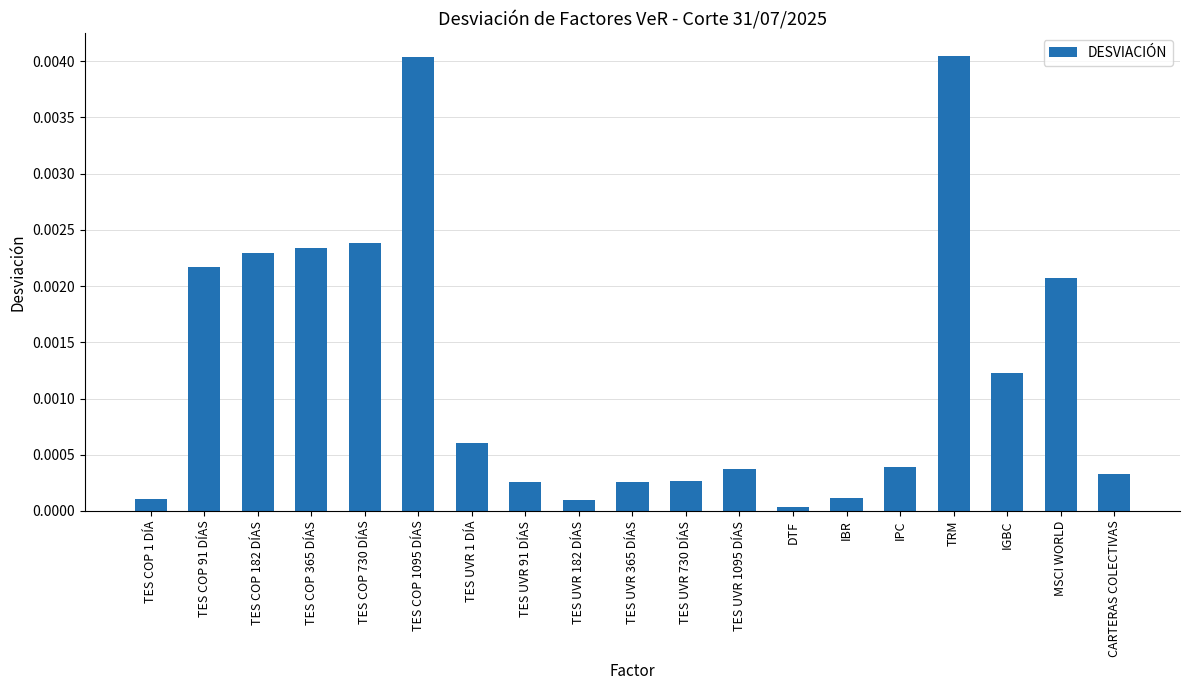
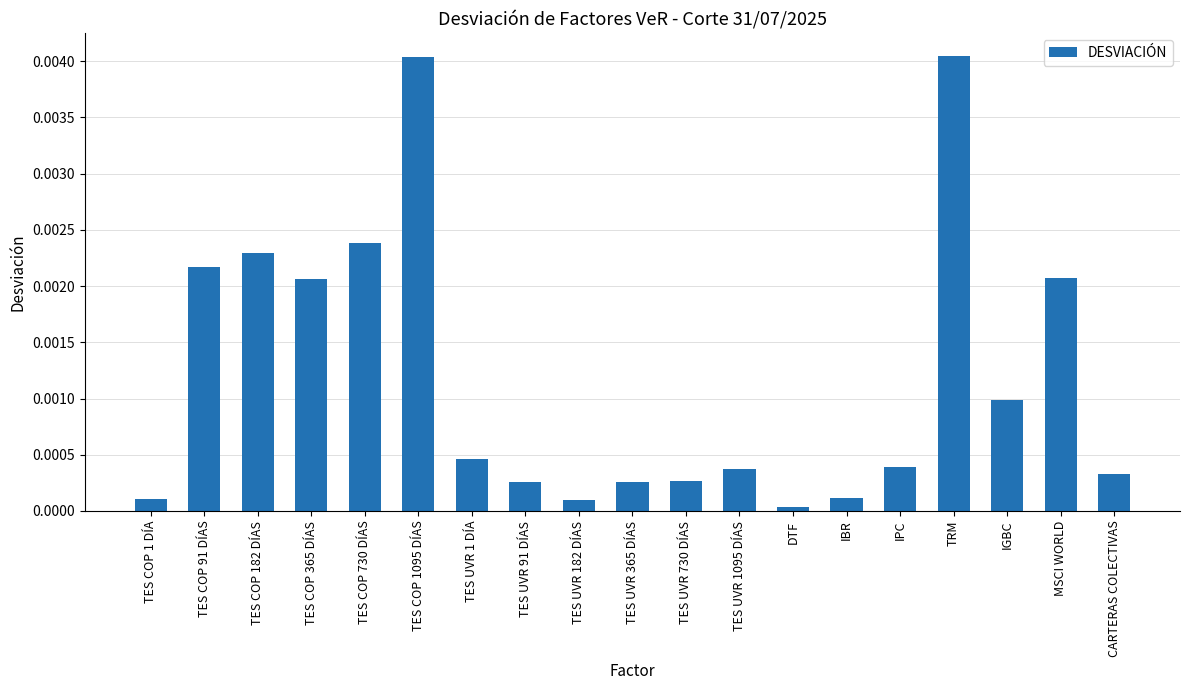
  {
    "TES COP 1 DÍA": 0.00010,
    "TES COP 91 DÍAS": 0.00217,
    "TES COP 182 DÍAS": 0.00229,
-   "TES COP 365 DÍAS": 0.00234,
+   "TES COP 365 DÍAS": 0.00206,
    "TES COP 730 DÍAS": 0.00238,
    "TES COP 1095 DÍAS": 0.00403,
-   "TES UVR 1 DÍA": 0.00061,
+   "TES UVR 1 DÍA": 0.00046,
    "TES UVR 91 DÍAS": 0.00025,
    "TES UVR 182 DÍAS": 0.00010,
    "TES UVR 365 DÍAS": 0.00026,
    "TES UVR 730 DÍAS": 0.00027,
    "TES UVR 1095 DÍAS": 0.00038,
    "DTF": 0.00003,
    "IBR": 0.00011,
    "IPC": 0.00039,
    "TRM": 0.00404,
-   "IGBC": 0.00123,
+   "IGBC": 0.00098,
    "MSCI WORLD": 0.00207,
    "CARTERAS COLECTIVAS": 0.00033
  }
